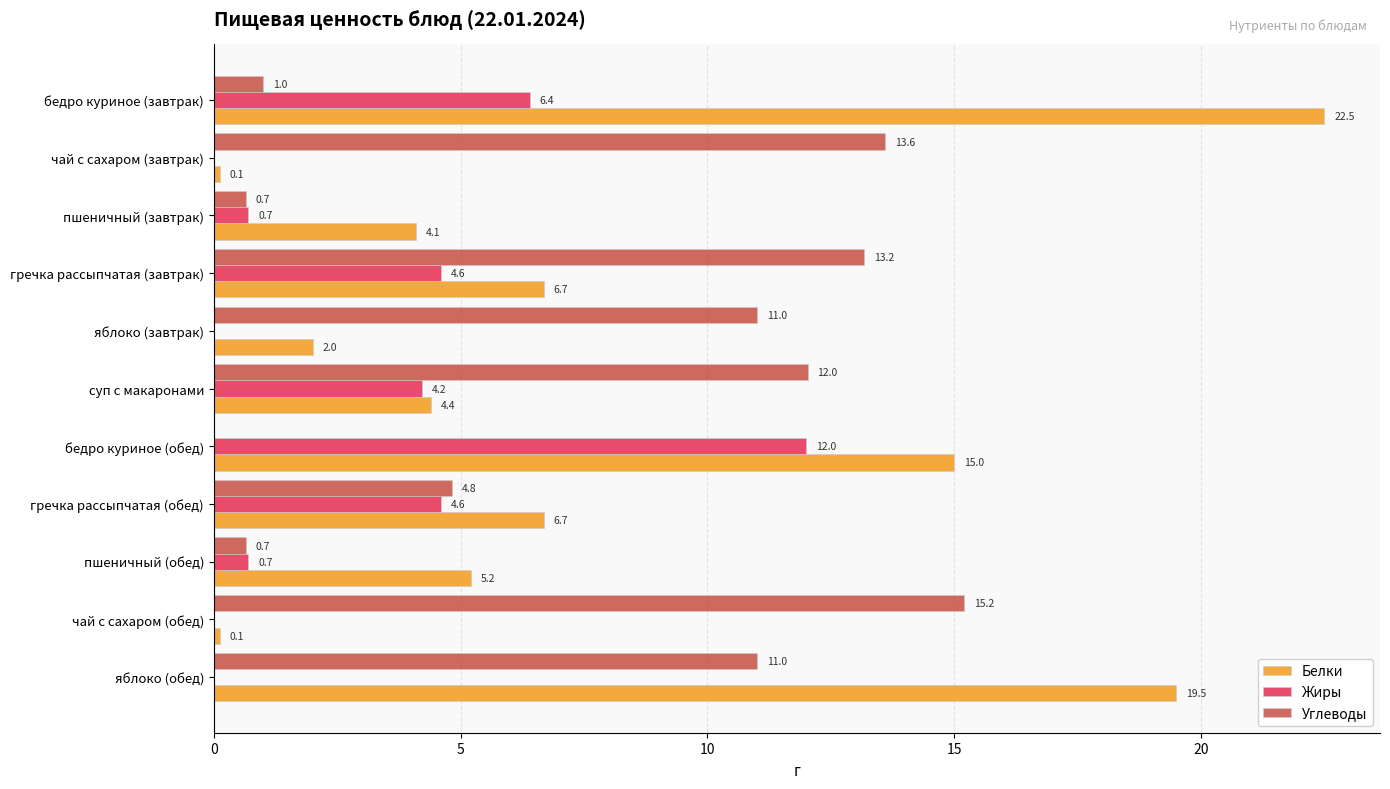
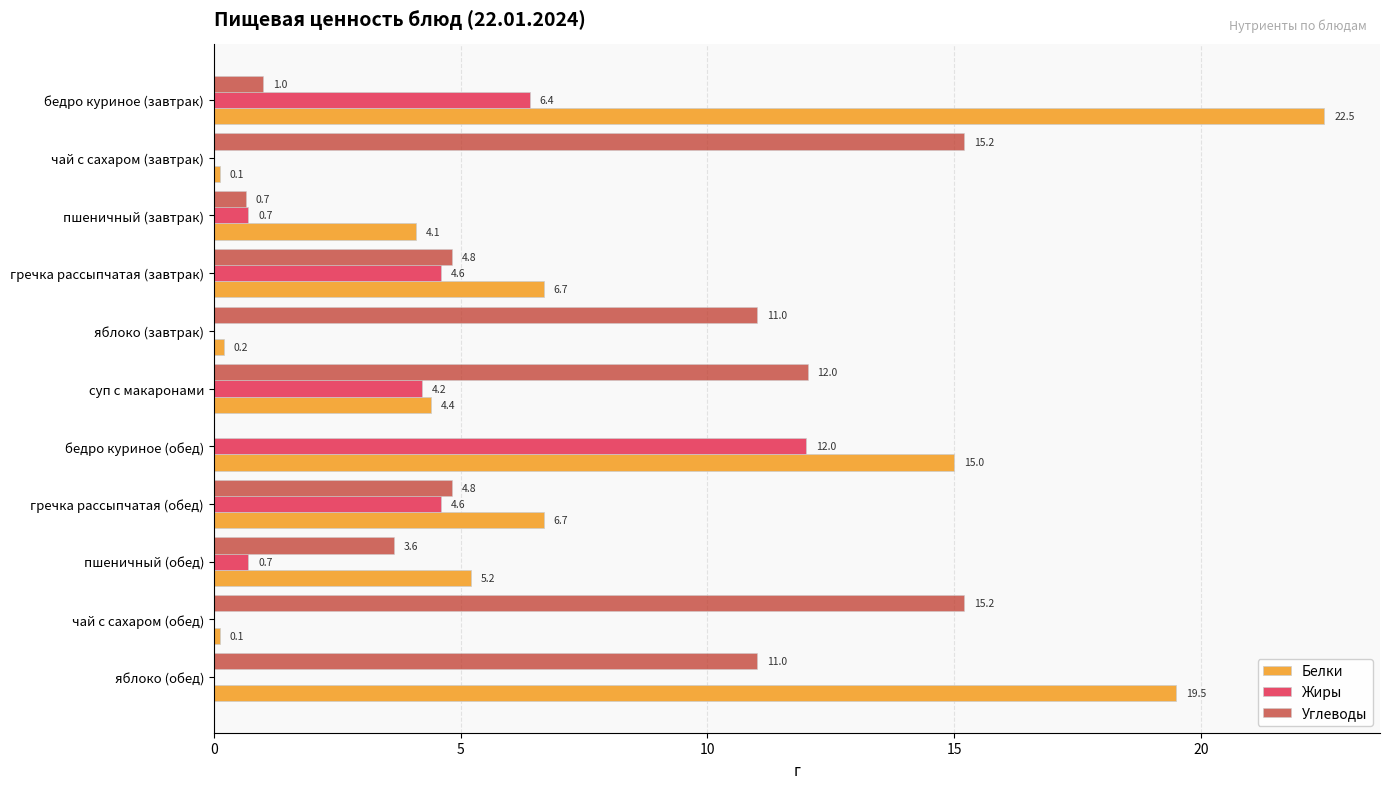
  {
    "Белки": {
      "бедро куриное (завтрак)": 22.5,
      "чай с сахаром (завтрак)": 0.1,
      "пшеничный (завтрак)": 4.1,
      "гречка рассыпчатая (завтрак)": 6.7,
-     "яблоко (завтрак)": 2.0,
+     "яблоко (завтрак)": 0.2,
      "суп с макаронами": 4.4,
      "бедро куриное (обед)": 15.0,
      "гречка рассыпчатая (обед)": 6.7,
      "пшеничный (обед)": 5.2,
      "чай с сахаром (обед)": 0.1,
      "яблоко (обед)": 19.5
    },
    "Жиры": {
      "бедро куриное (завтрак)": 6.4,
      "пшеничный (завтрак)": 0.7,
      "гречка рассыпчатая (завтрак)": 4.6,
      "суп с макаронами": 4.2,
      "бедро куриное (обед)": 12.0,
      "гречка рассыпчатая (обед)": 4.6,
      "пшеничный (обед)": 0.7
    },
    "Углеводы": {
      "бедро куриное (завтрак)": 1.0,
-     "чай с сахаром (завтрак)": 13.6,
+     "чай с сахаром (завтрак)": 15.2,
      "пшеничный (завтрак)": 0.7,
-     "гречка рассыпчатая (завтрак)": 13.2,
+     "гречка рассыпчатая (завтрак)": 4.8,
      "яблоко (завтрак)": 11.0,
      "суп с макаронами": 12.0,
      "гречка рассыпчатая (обед)": 4.8,
-     "пшеничный (обед)": 0.7,
+     "пшеничный (обед)": 3.6,
      "чай с сахаром (обед)": 15.2,
      "яблоко (обед)": 11.0
    }
  }
